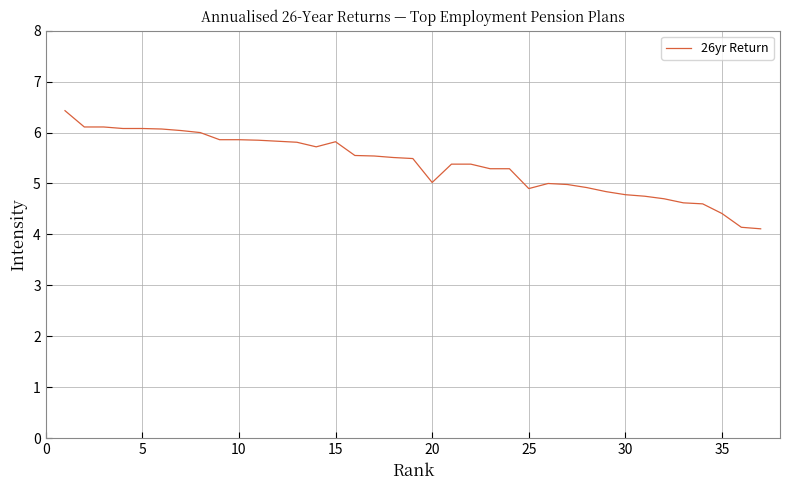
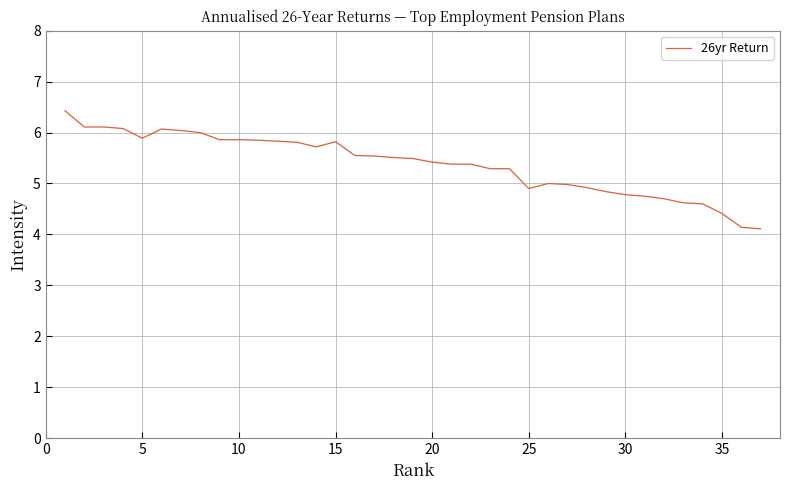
  {
-   "5": 6.1,
+   "5": 5.9,
    "10": 5.9,
    "15": 5.8,
-   "20": 5.0,
+   "20": 5.4,
    "25": 4.9,
    "30": 4.8,
    "35": 4.4
  }
